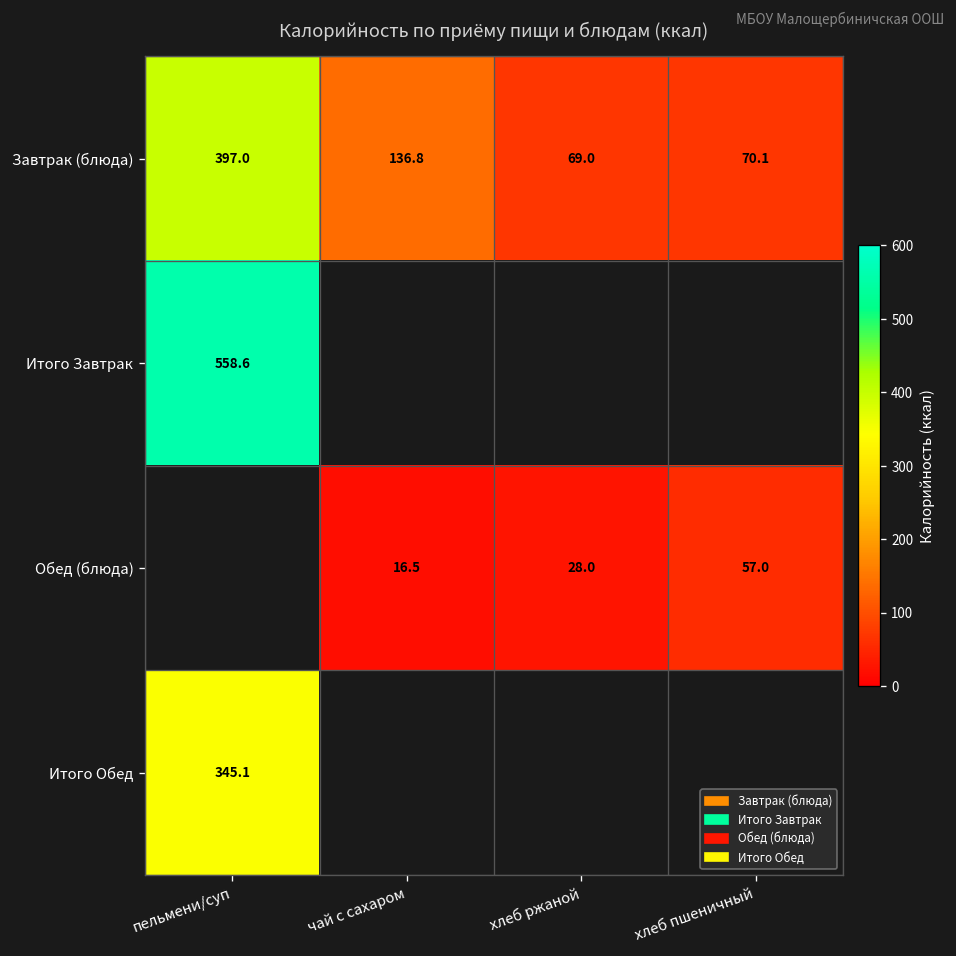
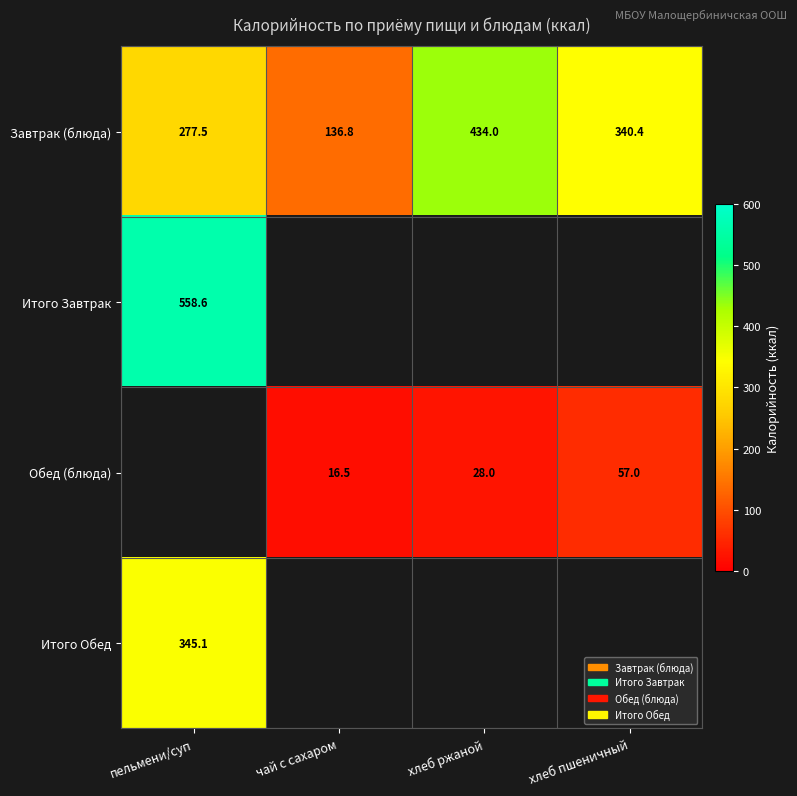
  {
    "Завтрак (блюда)": {
-     "пельмени/суп": 397.0,
+     "пельмени/суп": 277.5,
      "чай с сахаром": 136.8,
-     "хлеб ржаной": 69.0,
-     "хлеб пшеничный": 70.1
+     "хлеб ржаной": 434.0,
+     "хлеб пшеничный": 340.4
    },
    "Итого Завтрак": {
      "пельмени/суп": 558.6
    },
    "Обед (блюда)": {
      "чай с сахаром": 16.5,
      "хлеб ржаной": 28.0,
      "хлеб пшеничный": 57.0
    },
    "Итого Обед": {
      "пельмени/суп": 345.1
    }
  }
